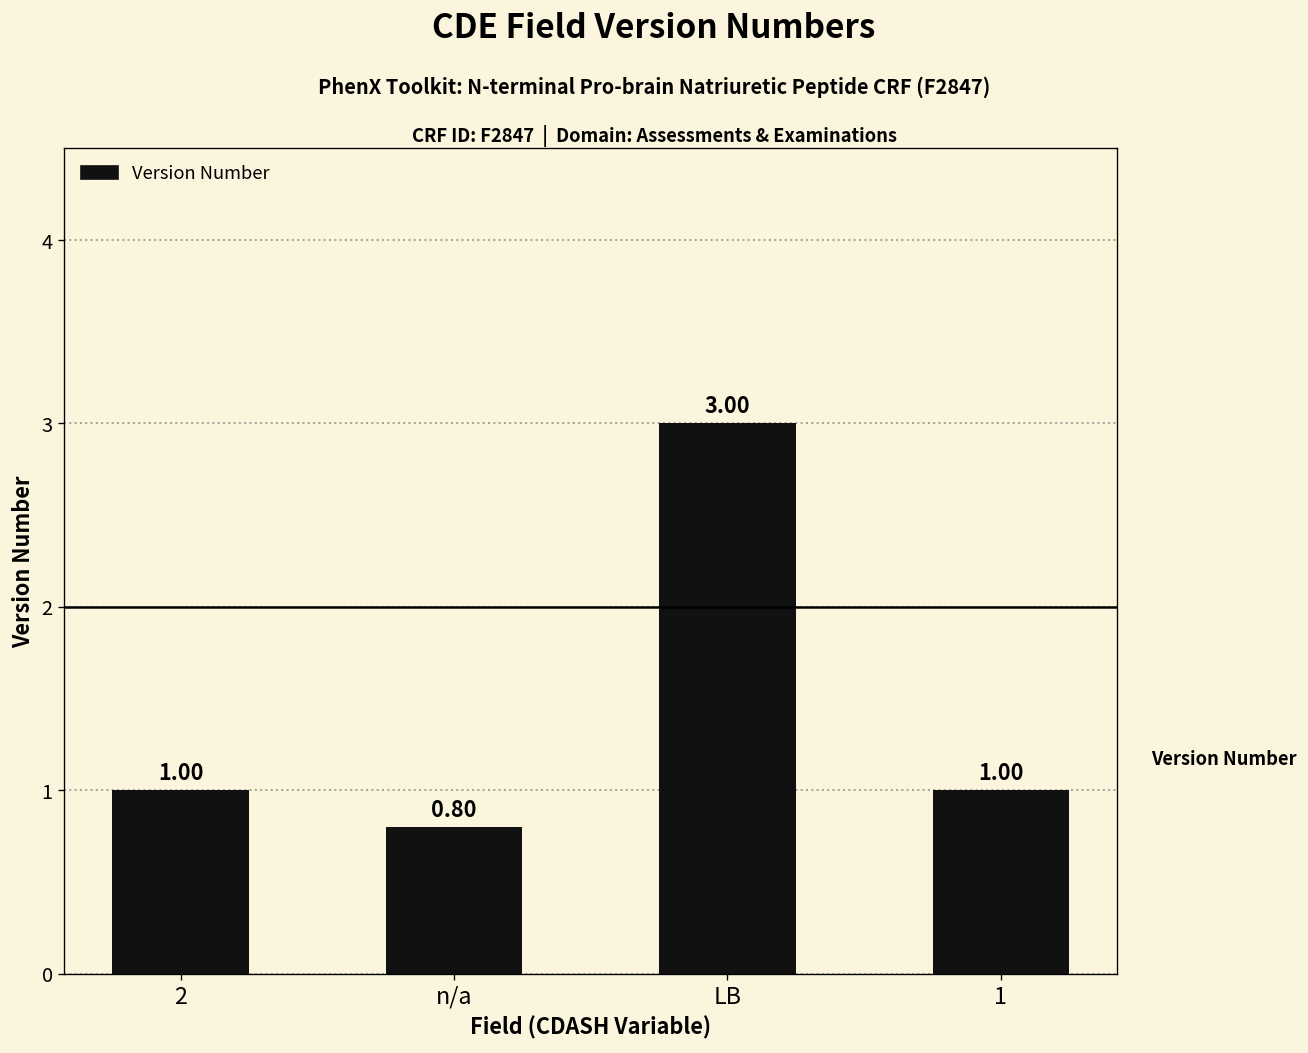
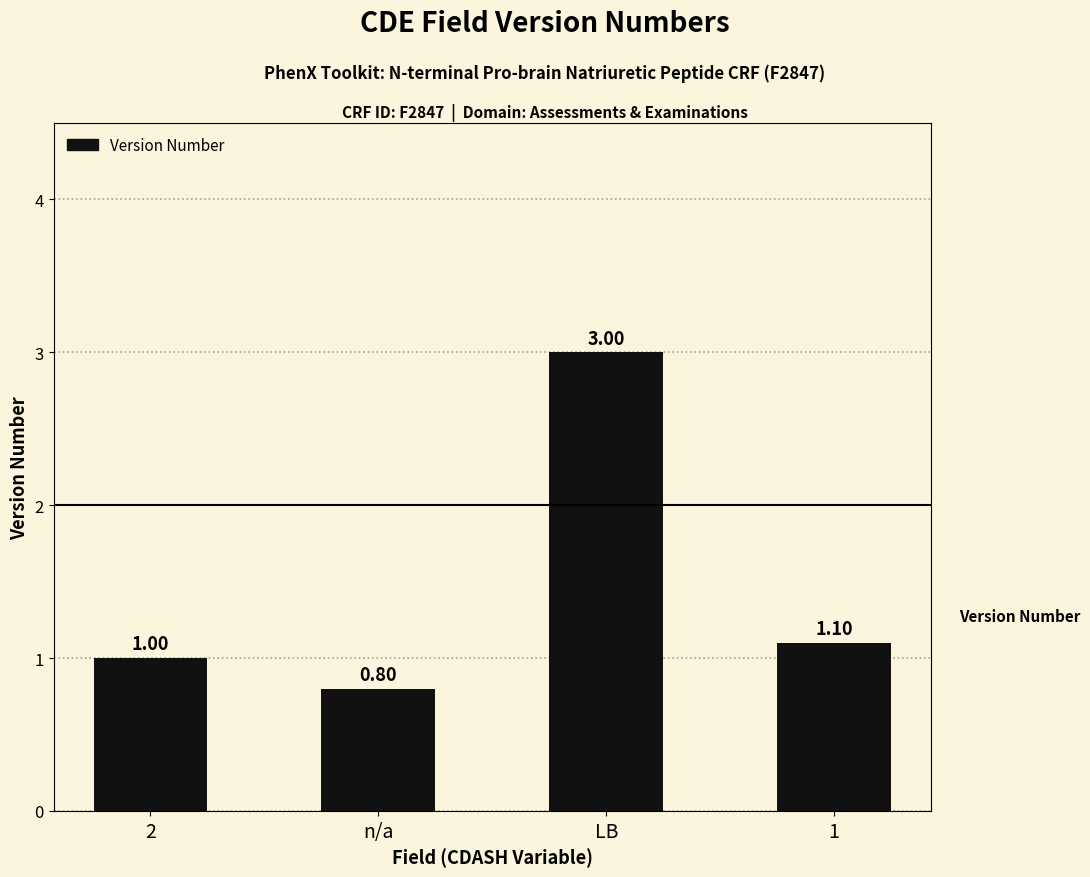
  {
    "2": 1.00,
    "n/a": 0.80,
    "LB": 3.00,
-   "1": 1.00
+   "1": 1.10
  }
